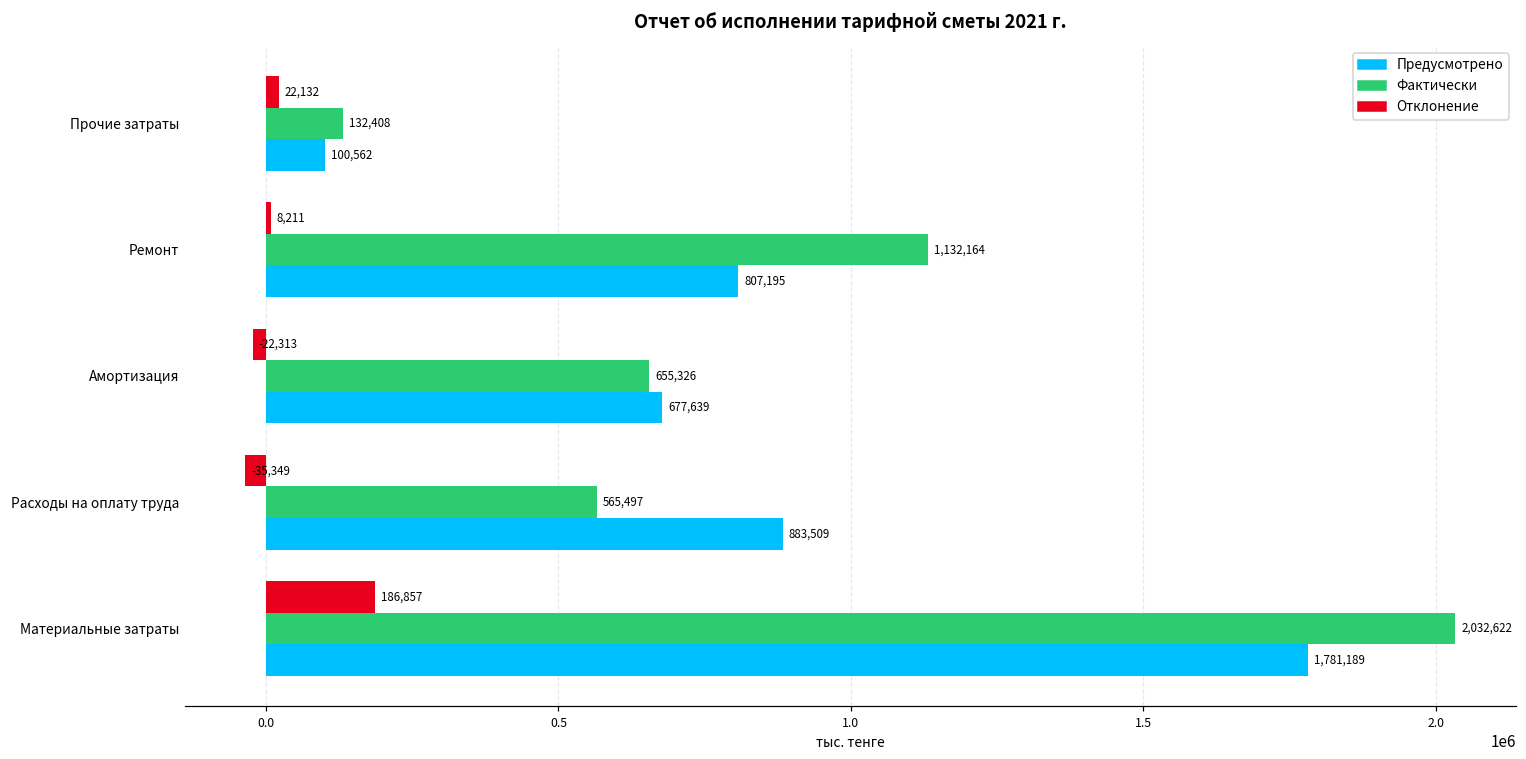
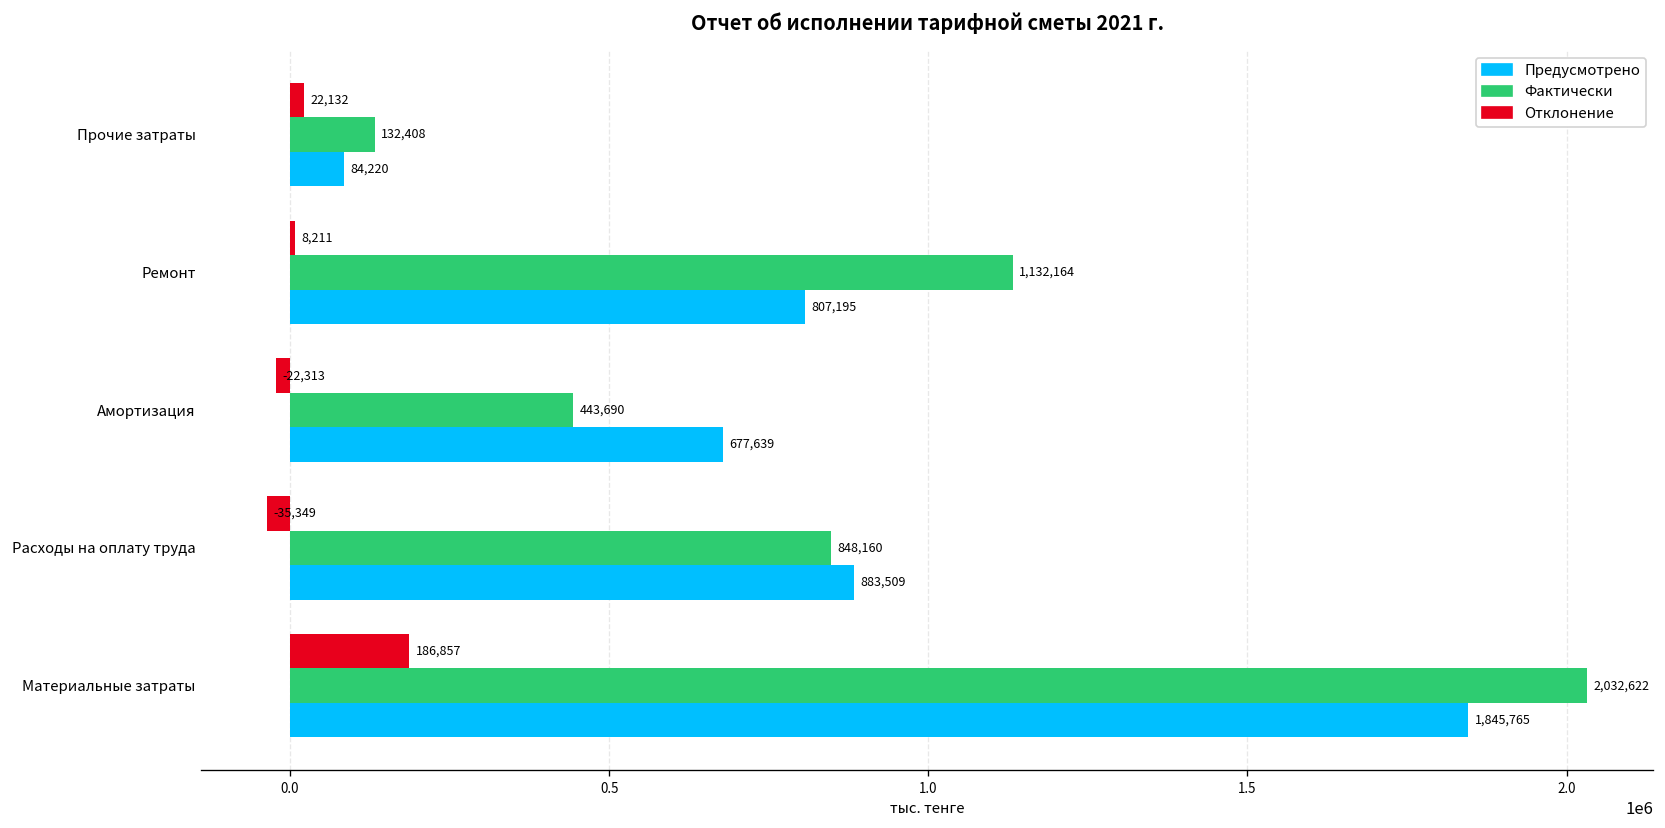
  {
    "Предусмотрено": {
-     "Прочие затраты": "100,562",
+     "Прочие затраты": "84,220",
      "Ремонт": "807,195",
      "Амортизация": "677,639",
      "Расходы на оплату труда": "883,509",
-     "Материальные затраты": "1,781,189"
+     "Материальные затраты": "1,845,765"
    },
    "Фактически": {
      "Прочие затраты": "132,408",
      "Ремонт": "1,132,164",
-     "Амортизация": "655,326",
-     "Расходы на оплату труда": "565,497",
+     "Амортизация": "443,690",
+     "Расходы на оплату труда": "848,160",
      "Материальные затраты": "2,032,622"
    },
    "Отклонение": {
      "Прочие затраты": "22,132",
      "Ремонт": "8,211",
      "Амортизация": "-22,313",
      "Расходы на оплату труда": "-35,349",
      "Материальные затраты": "186,857"
    }
  }
